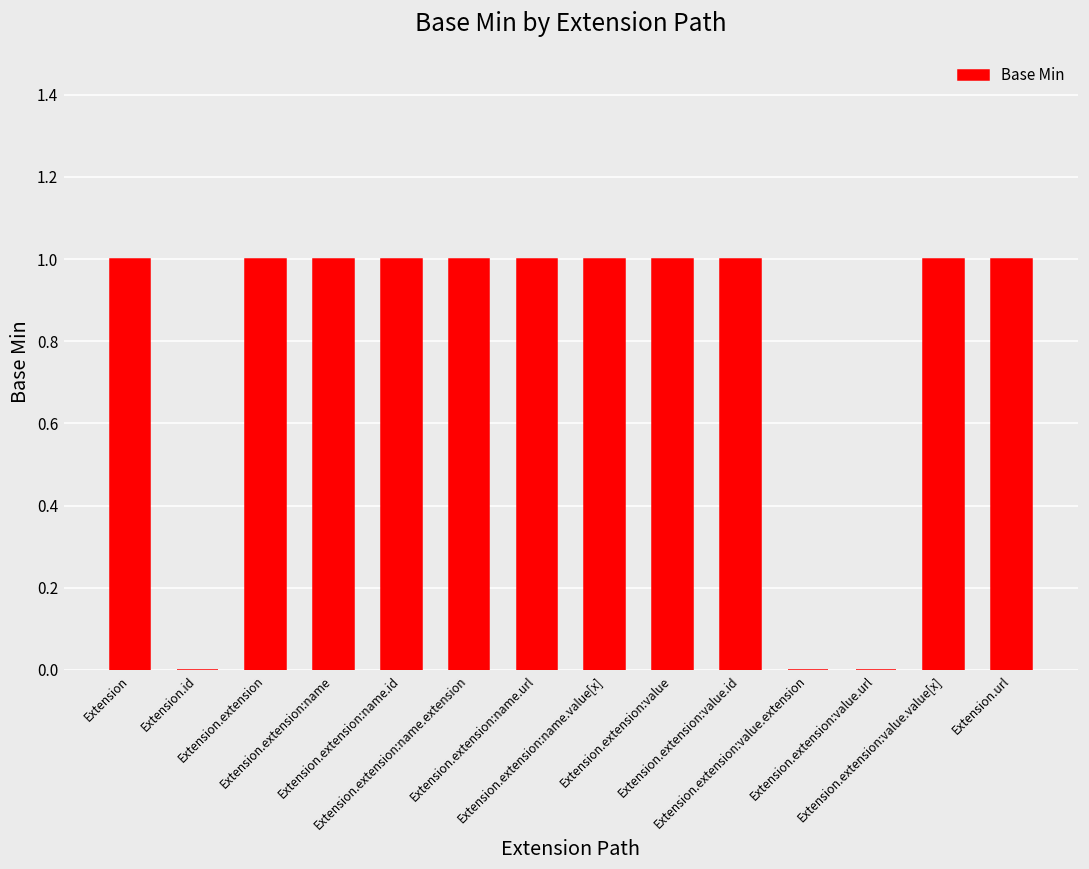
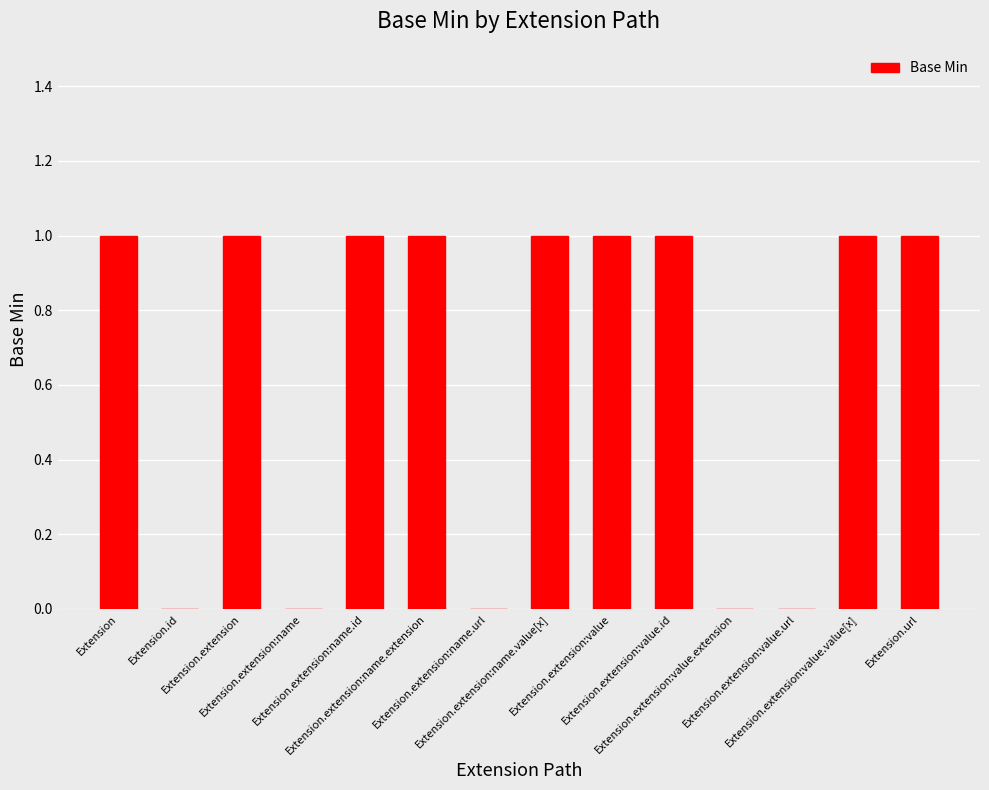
  {
    "Extension": 1,
    "Extension.id": 0,
    "Extension.extension": 1,
-   "Extension.extension:name": 1,
+   "Extension.extension:name": 0,
    "Extension.extension:name.id": 1,
    "Extension.extension:name.extension": 1,
-   "Extension.extension:name.url": 1,
+   "Extension.extension:name.url": 0,
    "Extension.extension:name.value[x]": 1,
    "Extension.extension:value": 1,
    "Extension.extension:value.id": 1,
    "Extension.extension:value.extension": 0,
    "Extension.extension:value.url": 0,
    "Extension.extension:value.value[x]": 1,
    "Extension.url": 1
  }
